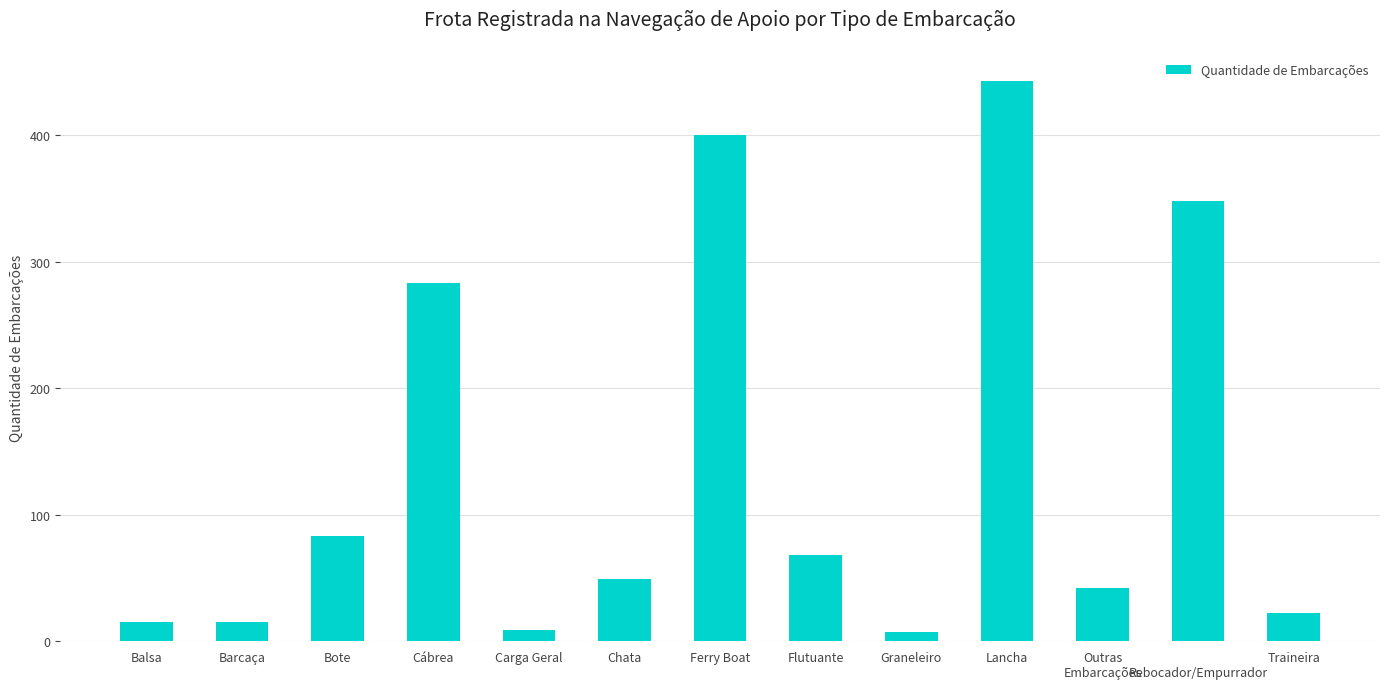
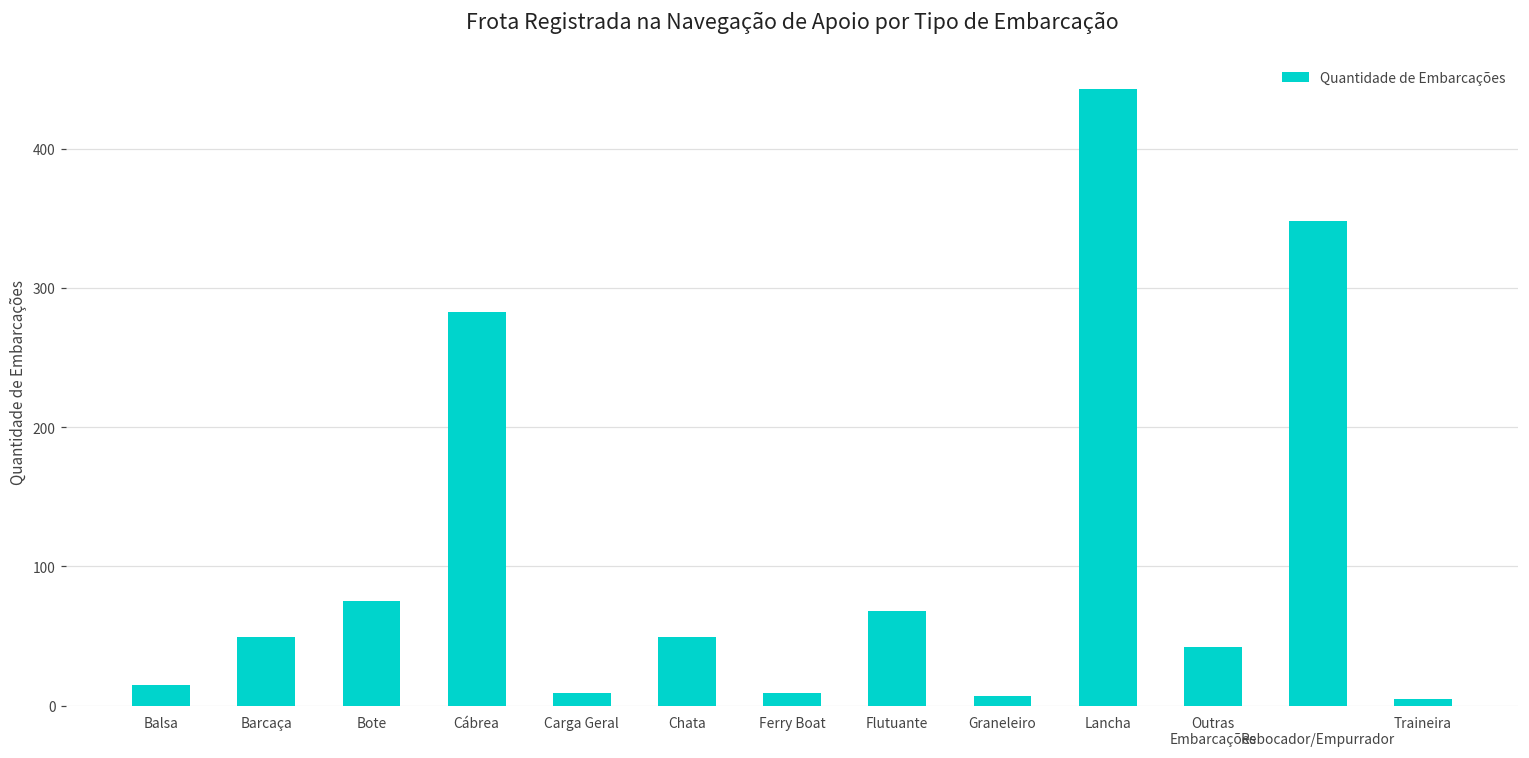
  {
    "Balsa": 15,
-   "Barcaça": 15,
-   "Bote": 83,
+   "Barcaça": 49,
+   "Bote": 75,
    "Cábrea": 283,
    "Carga Geral": 9,
    "Chata": 49,
-   "Ferry Boat": 400,
+   "Ferry Boat": 9,
    "Flutuante": 68,
    "Graneleiro": 7,
    "Lancha": 443,
    "Rebocador/Empurrador": 348,
-   "Traineira": 22
+   "Traineira": 5
  }
